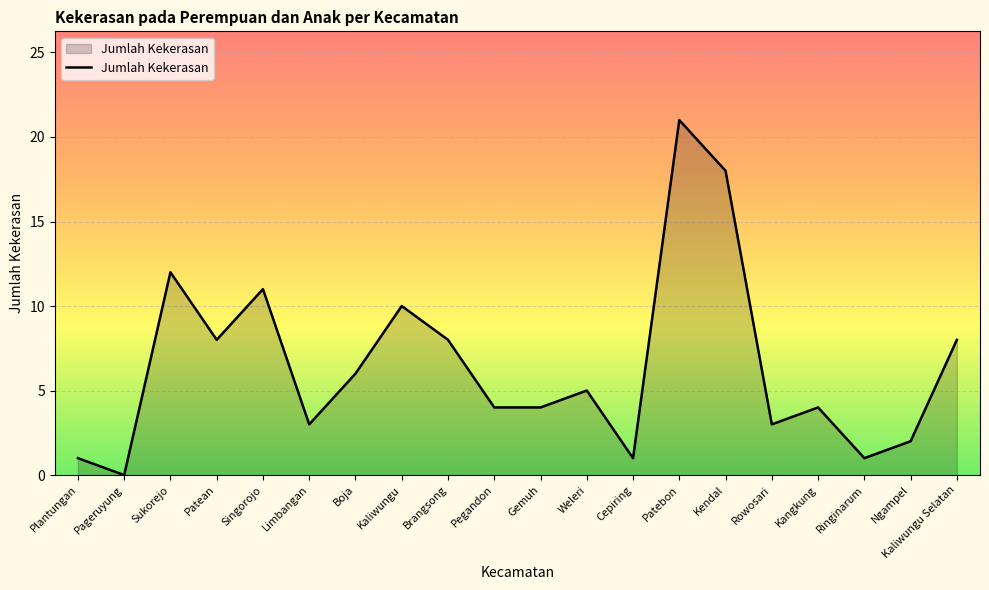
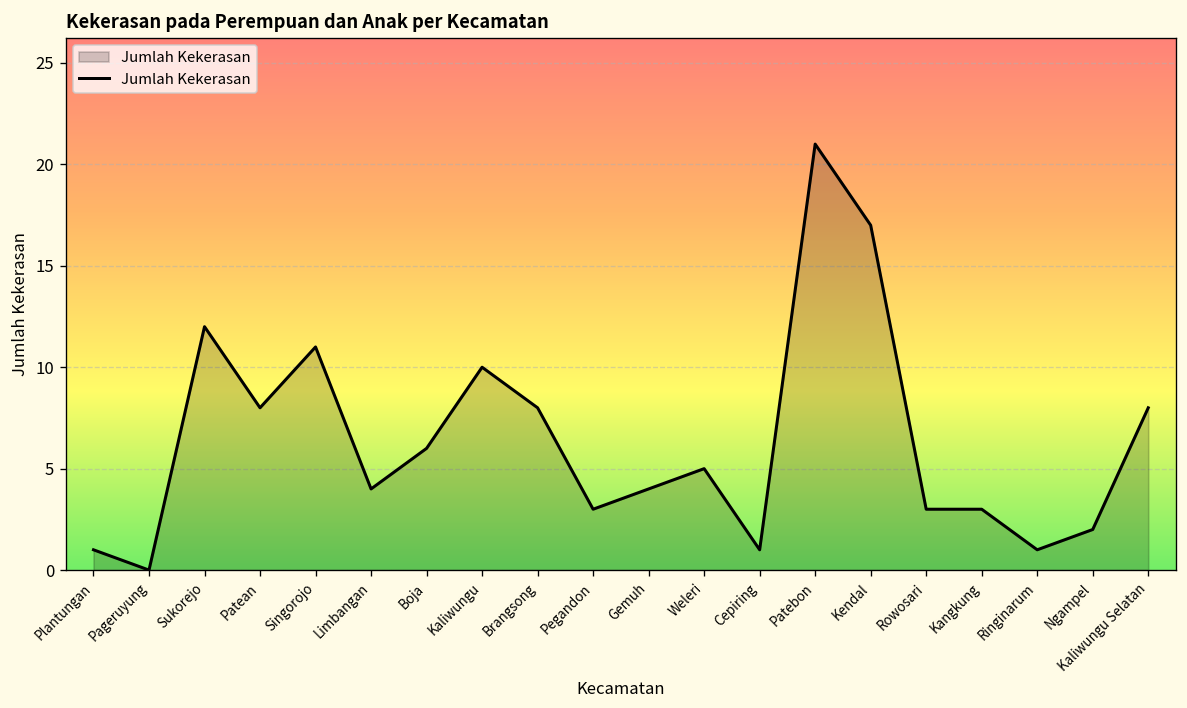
  {
    "Plantungan": 1,
    "Pageruyung": 0,
    "Sukorejo": 12,
    "Patean": 8,
    "Singorojo": 11,
-   "Limbangan": 3,
+   "Limbangan": 4,
    "Boja": 6,
    "Kaliwungu": 10,
    "Brangsong": 8,
-   "Pegandon": 4,
+   "Pegandon": 3,
    "Gemuh": 4,
    "Weleri": 5,
    "Cepiring": 1,
    "Patebon": 21,
-   "Kendal": 18,
+   "Kendal": 17,
    "Rowosari": 3,
-   "Kangkung": 4,
+   "Kangkung": 3,
    "Ringinarum": 1,
    "Ngampel": 2,
    "Kaliwungu Selatan": 8
  }
